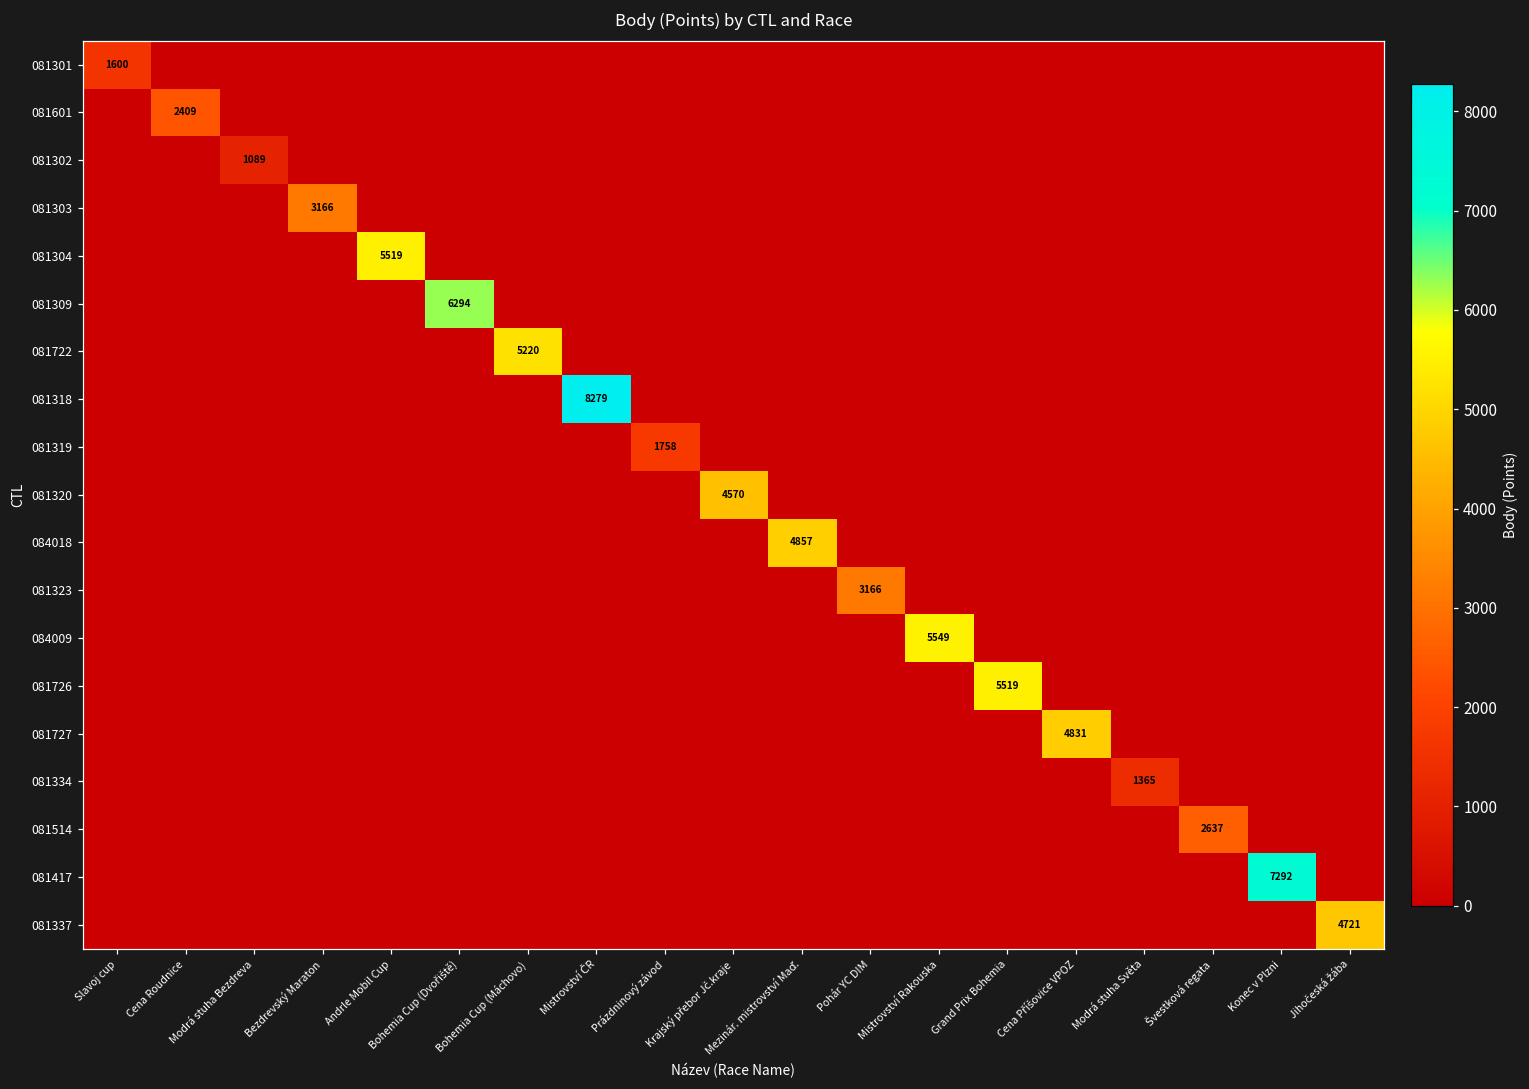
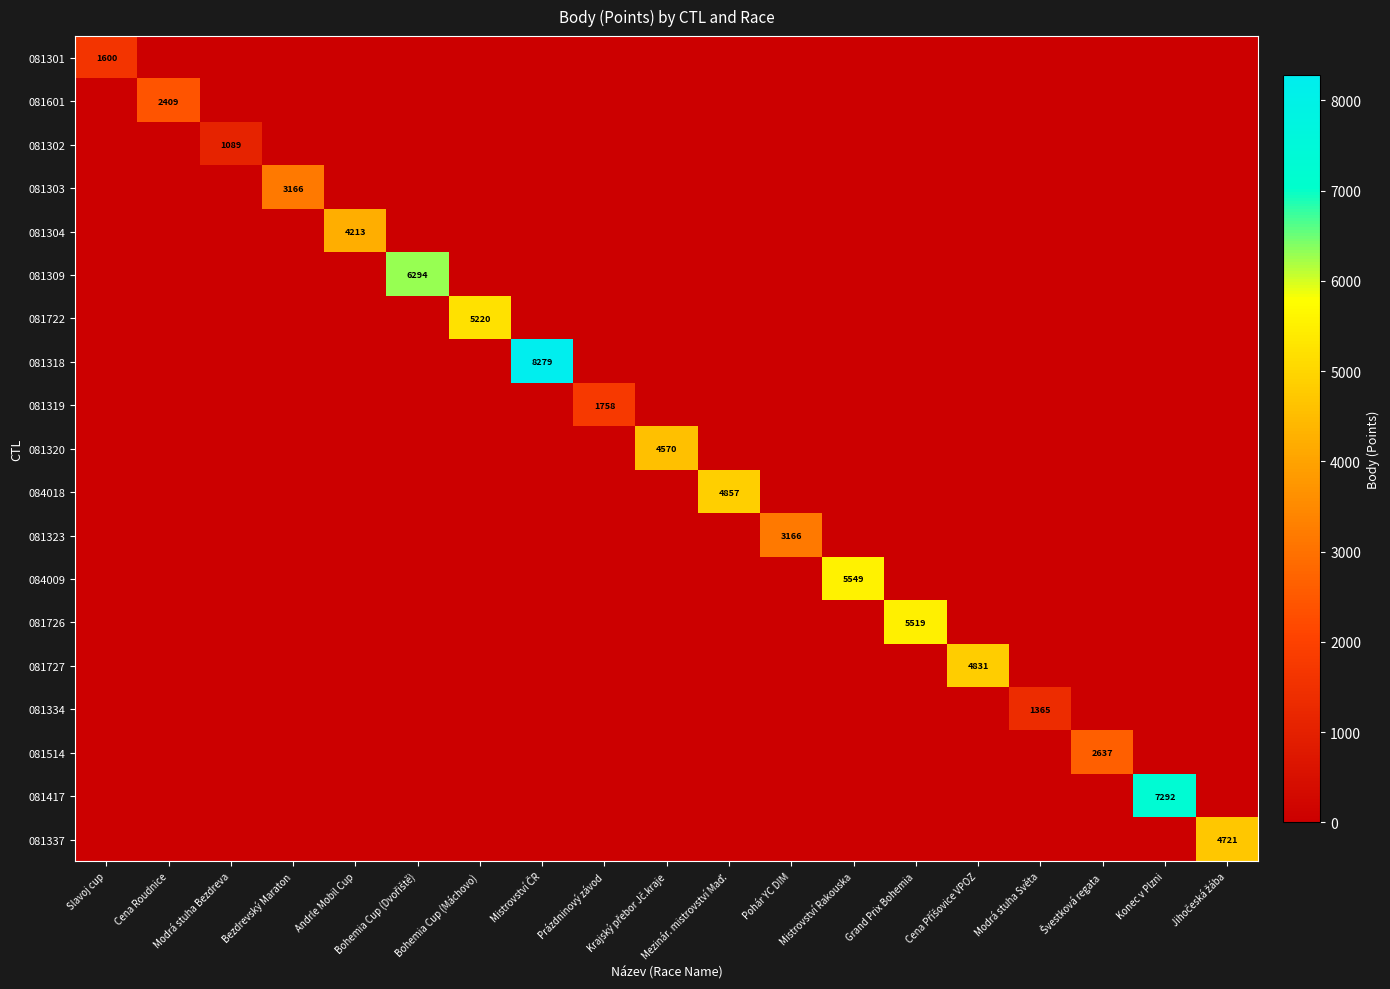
  {
    "081301": {
      "Slavoj cup": 1600
    },
    "081601": {
      "Cena Roudnice": 2409
    },
    "081302": {
      "Modrá stuha Bezdreva": 1089
    },
    "081303": {
      "Bezdrevský Maraton": 3166
    },
    "081304": {
-     "Andrle Mobil Cup": 5519
+     "Andrle Mobil Cup": 4213
    },
    "081309": {
      "Bohemia Cup (Dvořiště)": 6294
    },
    "081722": {
      "Bohemia Cup (Máchovo)": 5220
    },
    "081318": {
      "Mistrovství ČR": 8279
    },
    "081319": {
      "Prázdninový závod": 1758
    },
    "081320": {
      "Krajský přebor Jč.kraje": 4570
    },
    "084018": {
      "Mezinár. mistrovství Maď.": 4857
    },
    "081323": {
      "Pohár YC DIM": 3166
    },
    "084009": {
      "Mistrovství Rakouska": 5549
    },
    "081726": {
      "Grand Prix Bohemia": 5519
    },
    "081727": {
      "Cena Příšovice VPOZ": 4831
    },
    "081334": {
      "Modrá stuha Světa": 1365
    },
    "081514": {
      "Švestková regata": 2637
    },
    "081417": {
      "Konec v Plzni": 7292
    },
    "081337": {
      "Jihočeská žába": 4721
    }
  }
